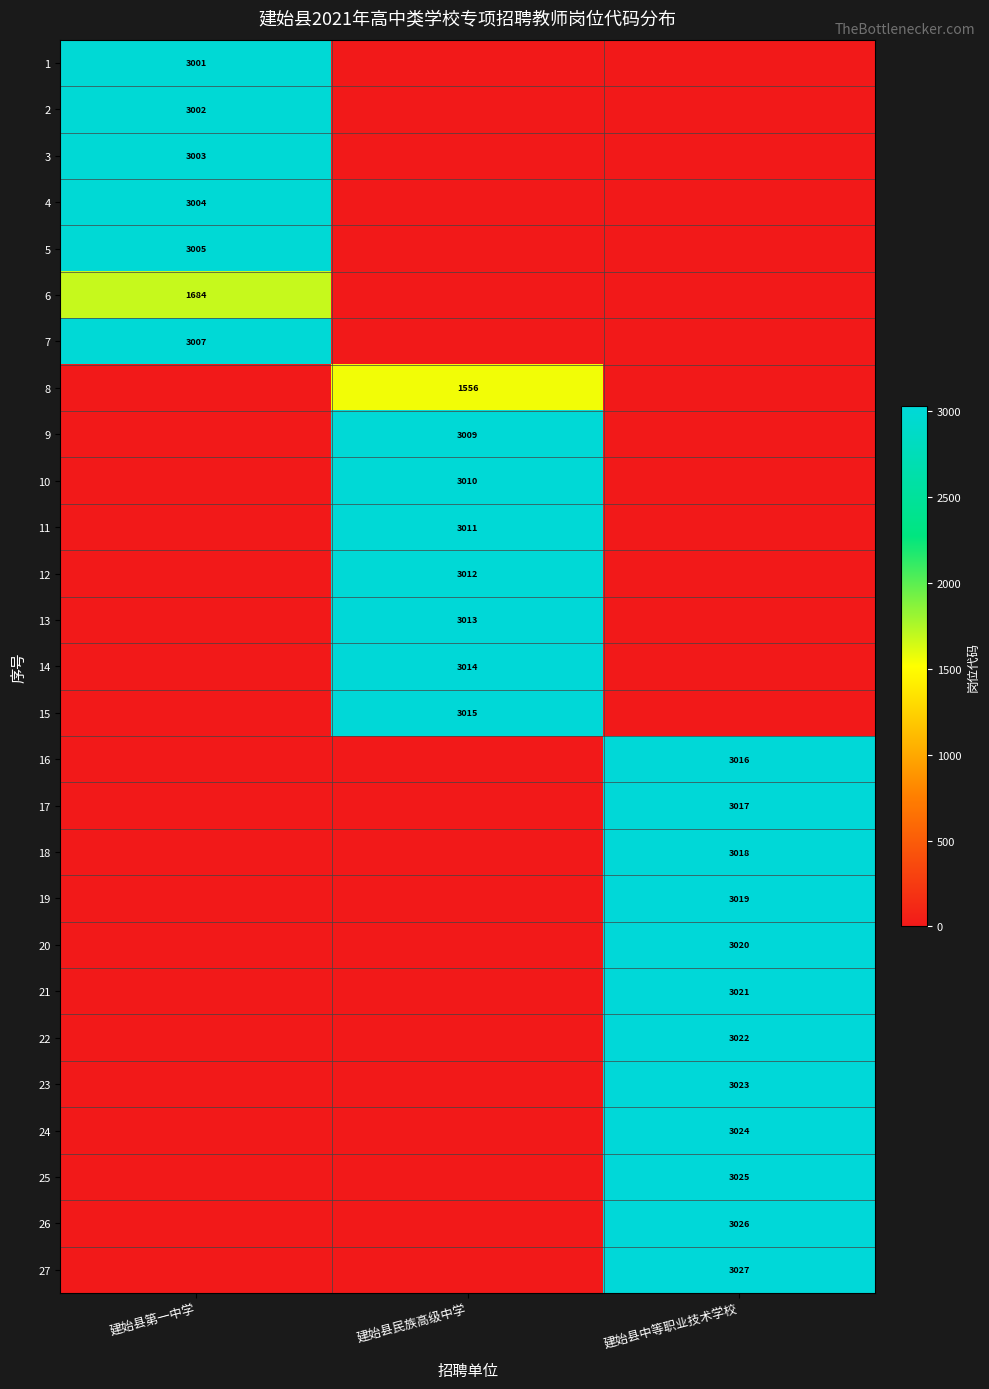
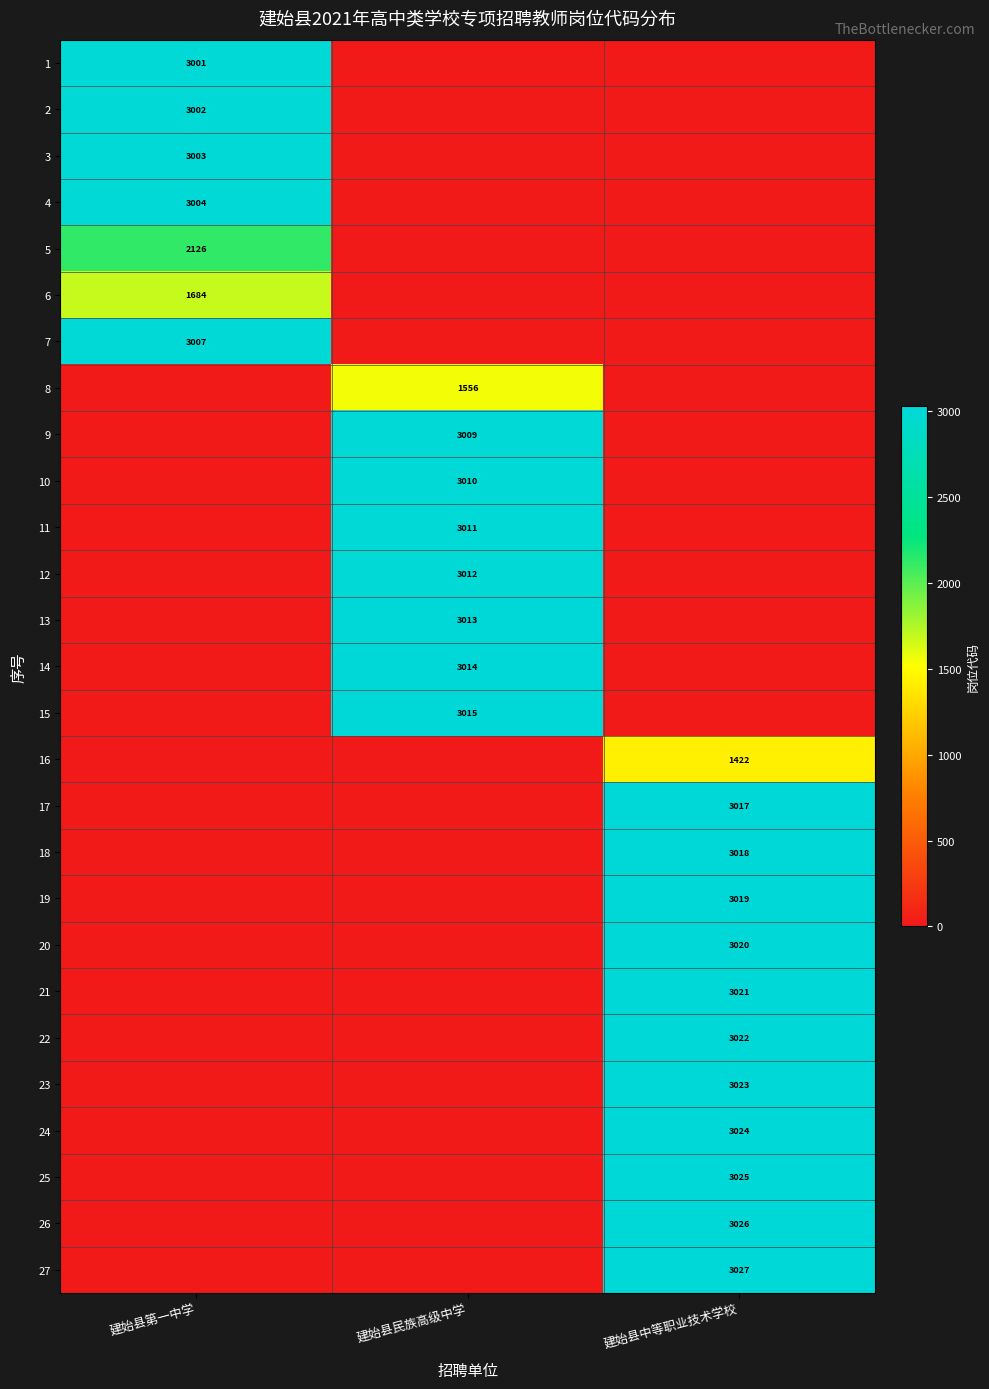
  {
    "1": {
      "建始县第一中学": 3001
    },
    "2": {
      "建始县第一中学": 3002
    },
    "3": {
      "建始县第一中学": 3003
    },
    "4": {
      "建始县第一中学": 3004
    },
    "5": {
-     "建始县第一中学": 3005
+     "建始县第一中学": 2126
    },
    "6": {
      "建始县第一中学": 1684
    },
    "7": {
      "建始县第一中学": 3007
    },
    "8": {
      "建始县民族高级中学": 1556
    },
    "9": {
      "建始县民族高级中学": 3009
    },
    "10": {
      "建始县民族高级中学": 3010
    },
    "11": {
      "建始县民族高级中学": 3011
    },
    "12": {
      "建始县民族高级中学": 3012
    },
    "13": {
      "建始县民族高级中学": 3013
    },
    "14": {
      "建始县民族高级中学": 3014
    },
    "15": {
      "建始县民族高级中学": 3015
    },
    "16": {
-     "建始县中等职业技术学校": 3016
+     "建始县中等职业技术学校": 1422
    },
    "17": {
      "建始县中等职业技术学校": 3017
    },
    "18": {
      "建始县中等职业技术学校": 3018
    },
    "19": {
      "建始县中等职业技术学校": 3019
    },
    "20": {
      "建始县中等职业技术学校": 3020
    },
    "21": {
      "建始县中等职业技术学校": 3021
    },
    "22": {
      "建始县中等职业技术学校": 3022
    },
    "23": {
      "建始县中等职业技术学校": 3023
    },
    "24": {
      "建始县中等职业技术学校": 3024
    },
    "25": {
      "建始县中等职业技术学校": 3025
    },
    "26": {
      "建始县中等职业技术学校": 3026
    },
    "27": {
      "建始县中等职业技术学校": 3027
    }
  }
